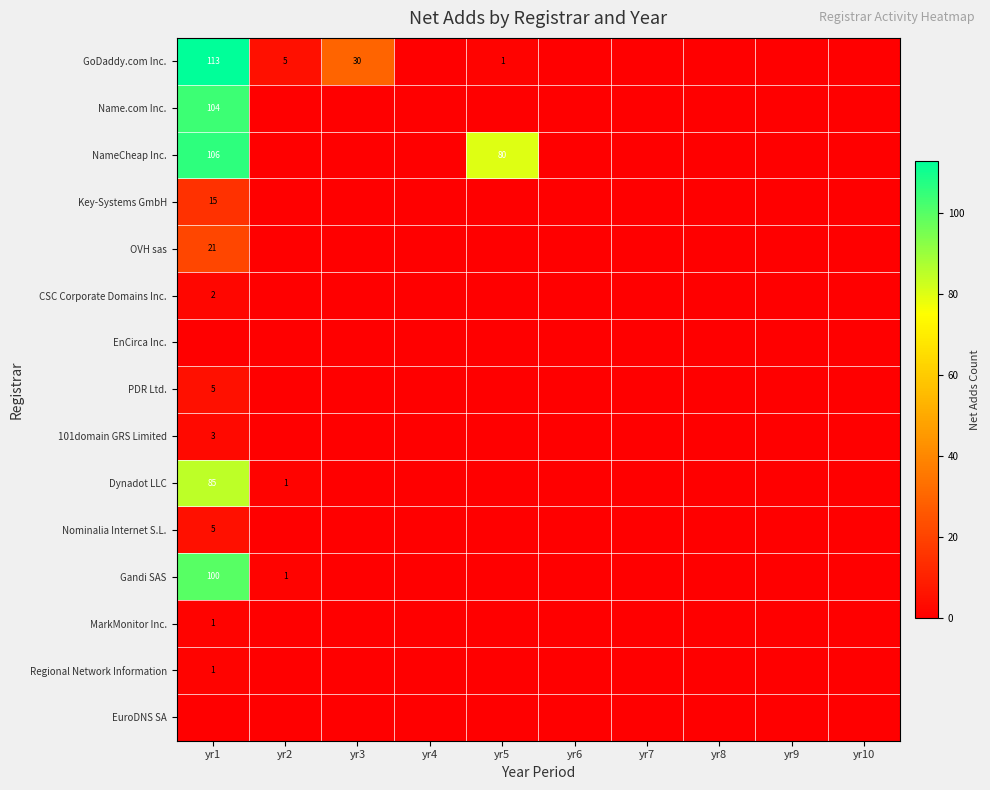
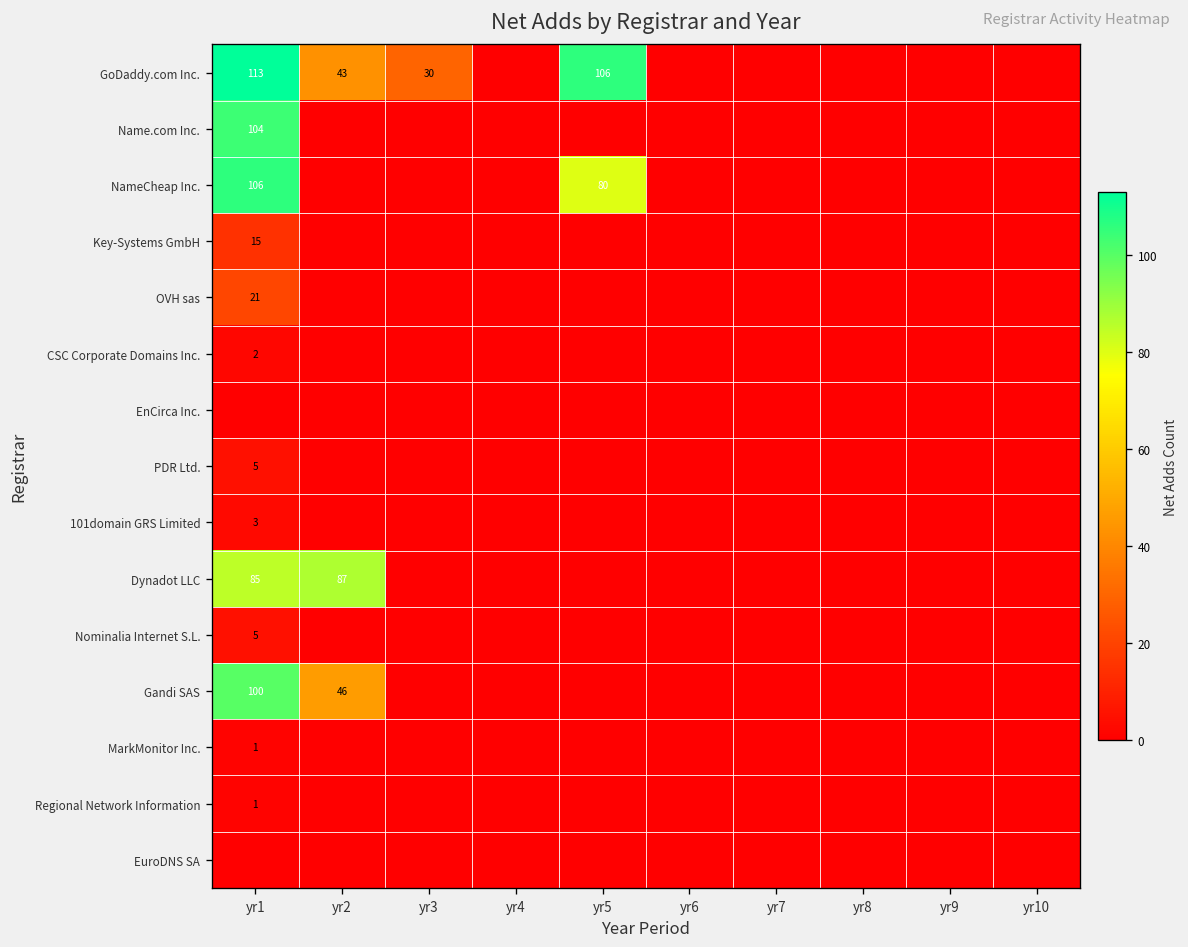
  {
    "GoDaddy.com Inc.": {
      "yr1": 113,
-     "yr2": 5,
+     "yr2": 43,
      "yr3": 30,
-     "yr5": 1
+     "yr5": 106
    },
    "Name.com Inc.": {
      "yr1": 104
    },
    "NameCheap Inc.": {
      "yr1": 106,
      "yr5": 80
    },
    "Key-Systems GmbH": {
      "yr1": 15
    },
    "OVH sas": {
      "yr1": 21
    },
    "CSC Corporate Domains Inc.": {
      "yr1": 2
    },
    "PDR Ltd.": {
      "yr1": 5
    },
    "101domain GRS Limited": {
      "yr1": 3
    },
    "Dynadot LLC": {
      "yr1": 85,
-     "yr2": 1
+     "yr2": 87
    },
    "Nominalia Internet S.L.": {
      "yr1": 5
    },
    "Gandi SAS": {
      "yr1": 100,
-     "yr2": 1
+     "yr2": 46
    },
    "MarkMonitor Inc.": {
      "yr1": 1
    },
    "Regional Network Information": {
      "yr1": 1
    }
  }
